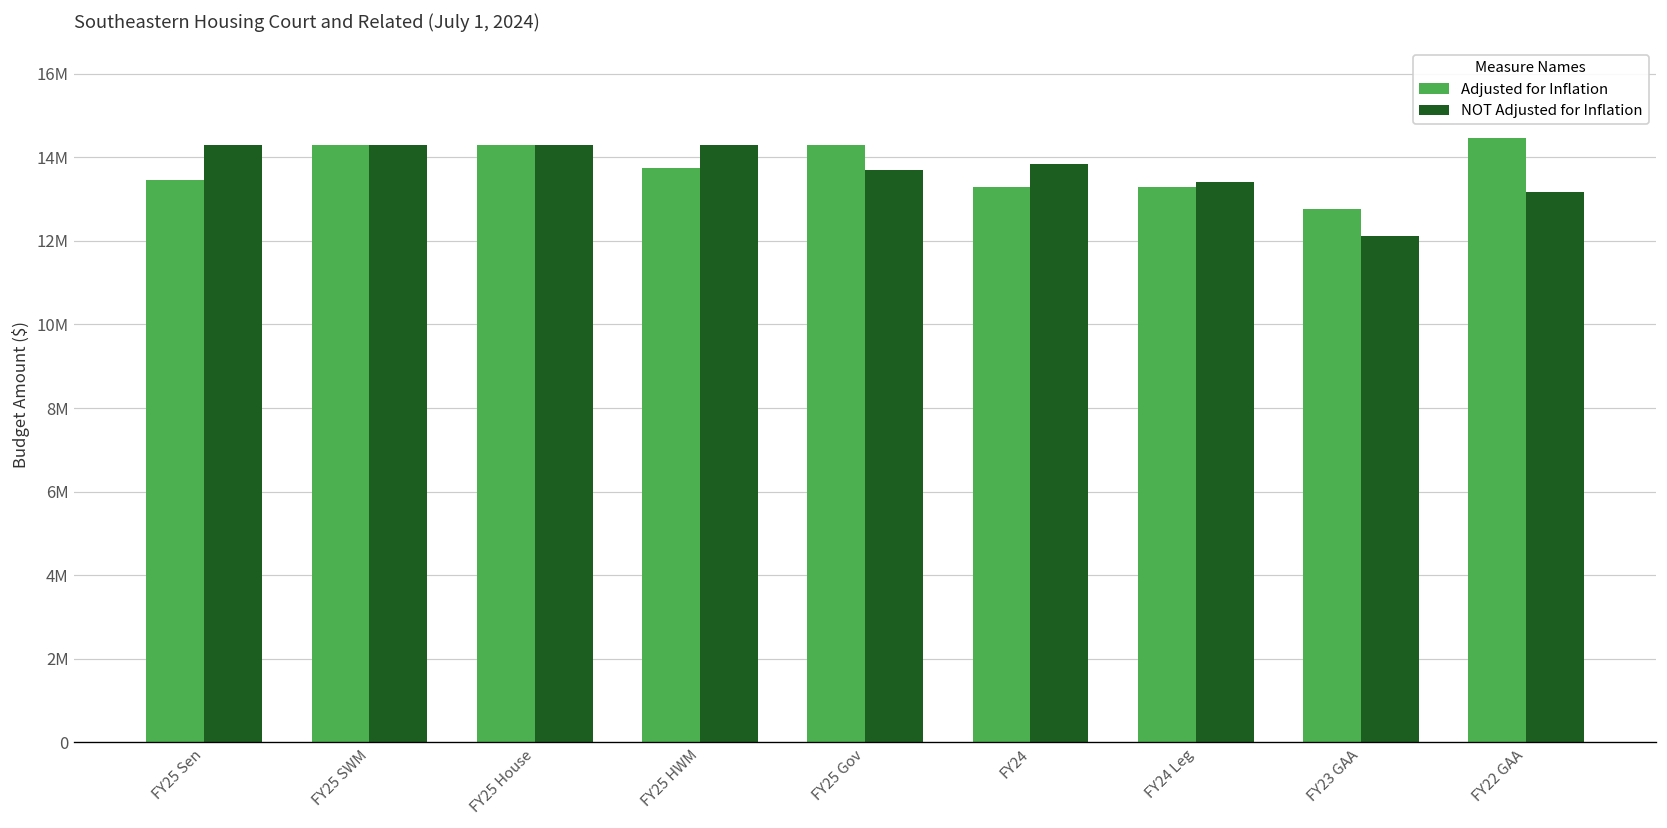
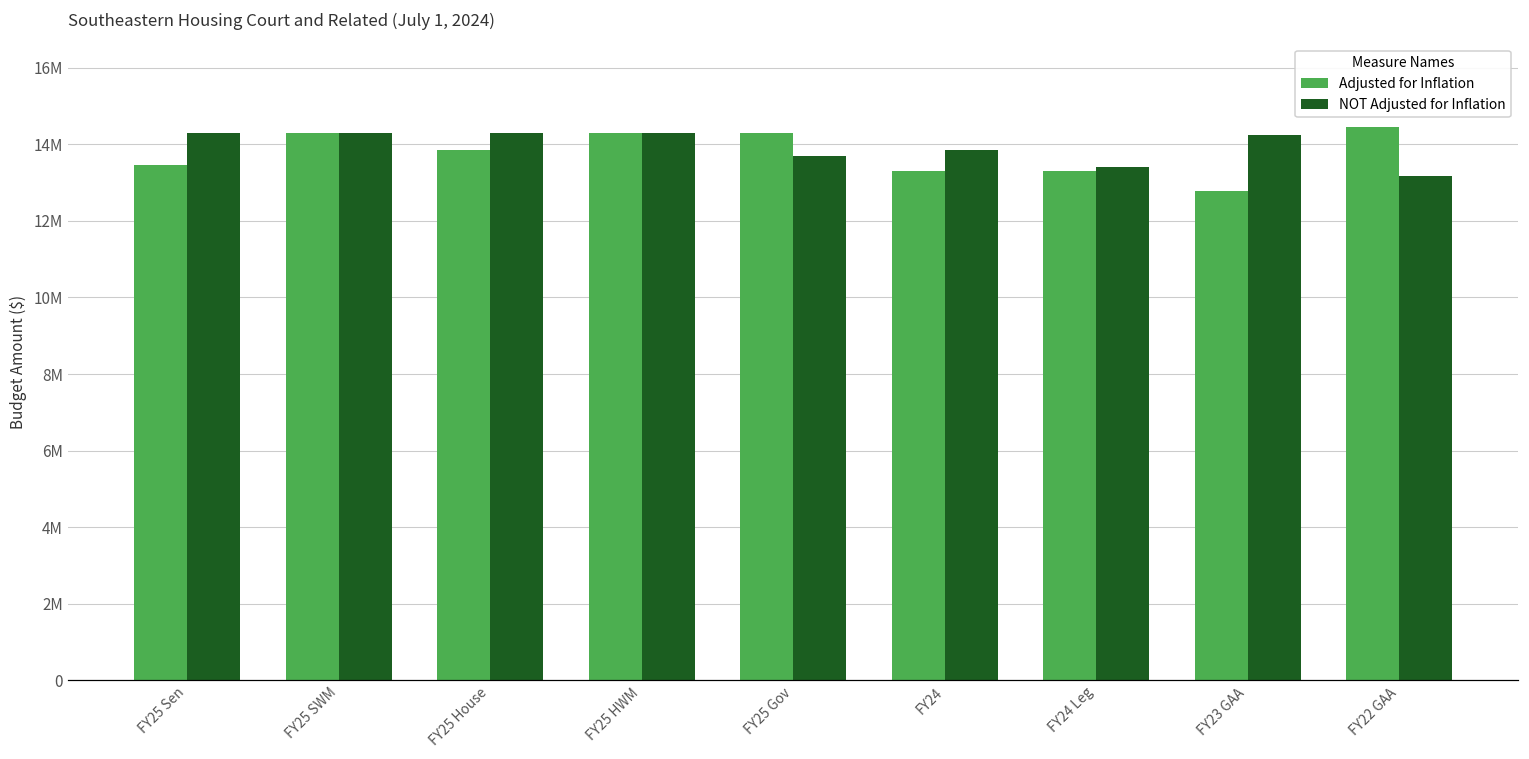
  {
    "Adjusted for Inflation": {
      "FY25 Sen": 13500000,
      "FY25 SWM": 14300000,
-     "FY25 House": 14300000,
-     "FY25 HWM": 13800000,
+     "FY25 House": 13800000,
+     "FY25 HWM": 14300000,
      "FY25 Gov": 14300000,
      "FY24": 13300000,
      "FY24 Leg": 13300000,
      "FY23 GAA": 12800000,
      "FY22 GAA": 14500000
    },
    "NOT Adjusted for Inflation": {
      "FY25 Sen": 14300000,
      "FY25 SWM": 14300000,
      "FY25 House": 14300000,
      "FY25 HWM": 14300000,
      "FY25 Gov": 13700000,
      "FY24": 13800000,
      "FY24 Leg": 13400000,
-     "FY23 GAA": 12100000,
+     "FY23 GAA": 14200000,
      "FY22 GAA": 13200000
    }
  }
